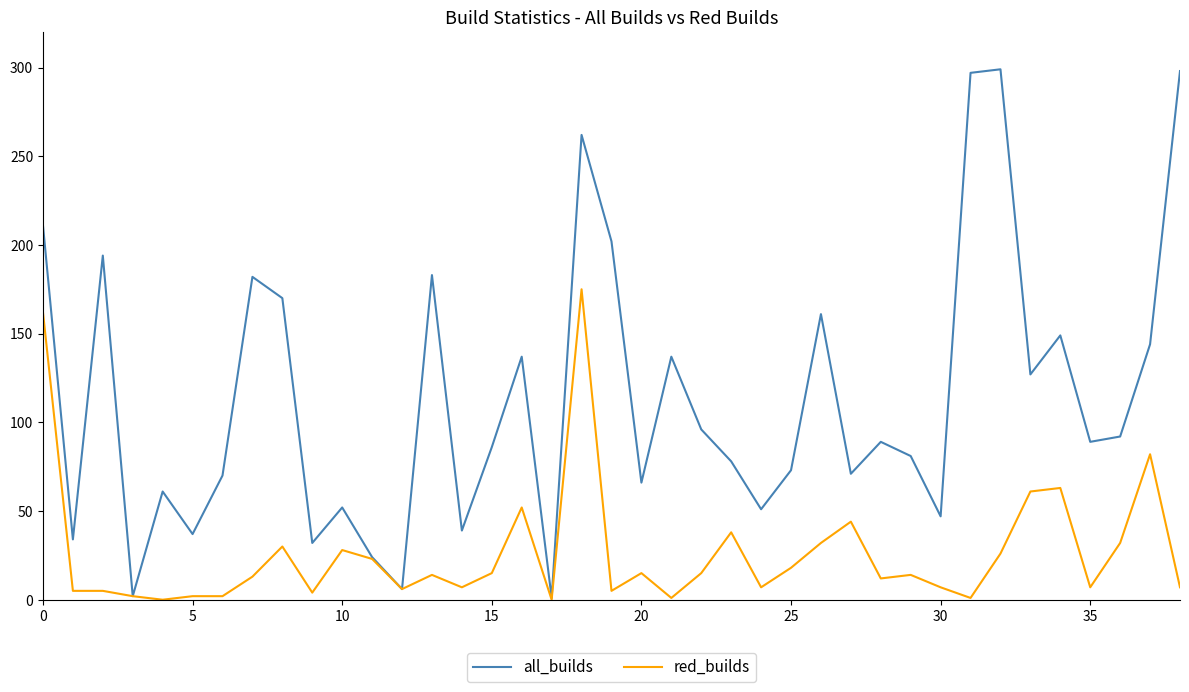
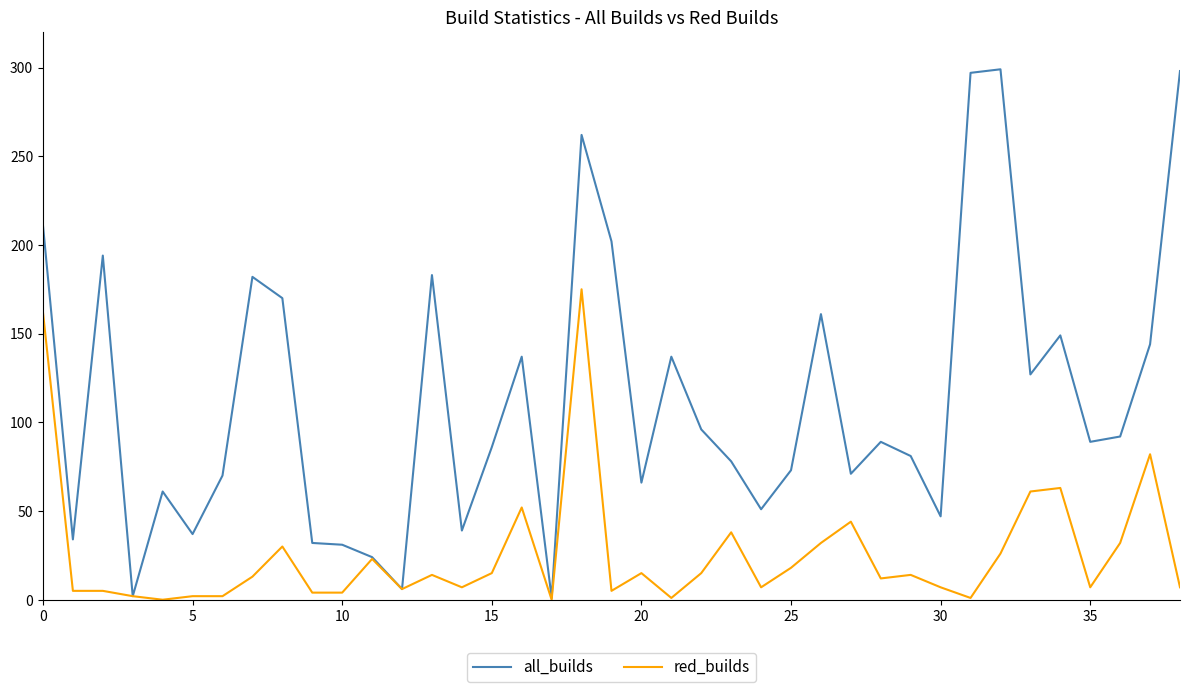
  {
    "all_builds": {
      "0": 211,
      "5": 37,
-     "10": 52,
+     "10": 31,
      "15": 86,
      "20": 66,
      "25": 73,
      "30": 47,
      "35": 89
    },
    "red_builds": {
      "0": 162,
      "5": 2,
-     "10": 28,
+     "10": 4,
      "15": 15,
      "20": 15,
      "25": 18,
      "30": 7,
      "35": 7
    }
  }
